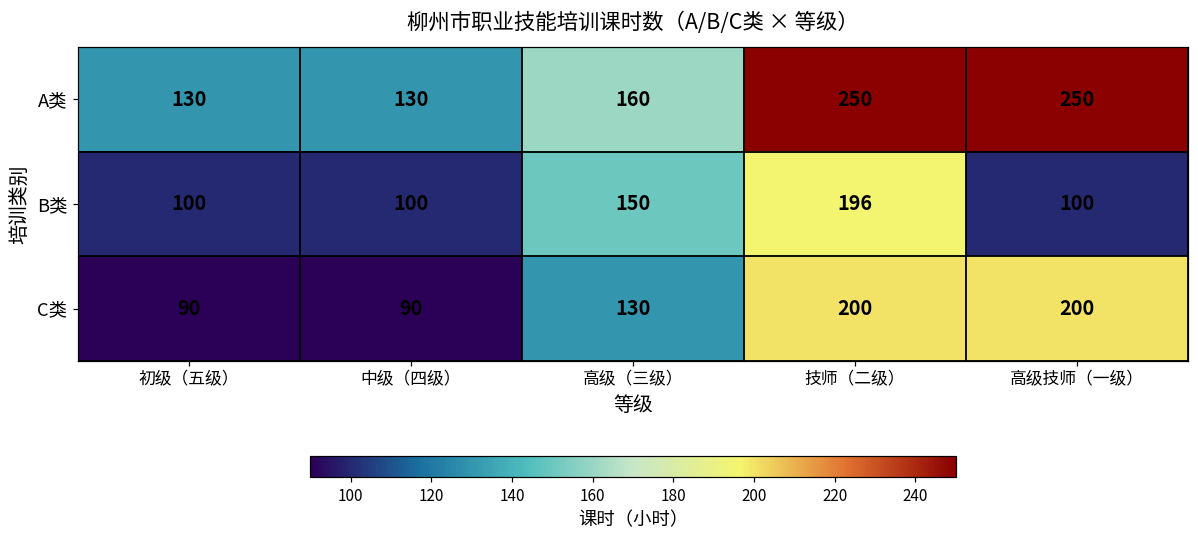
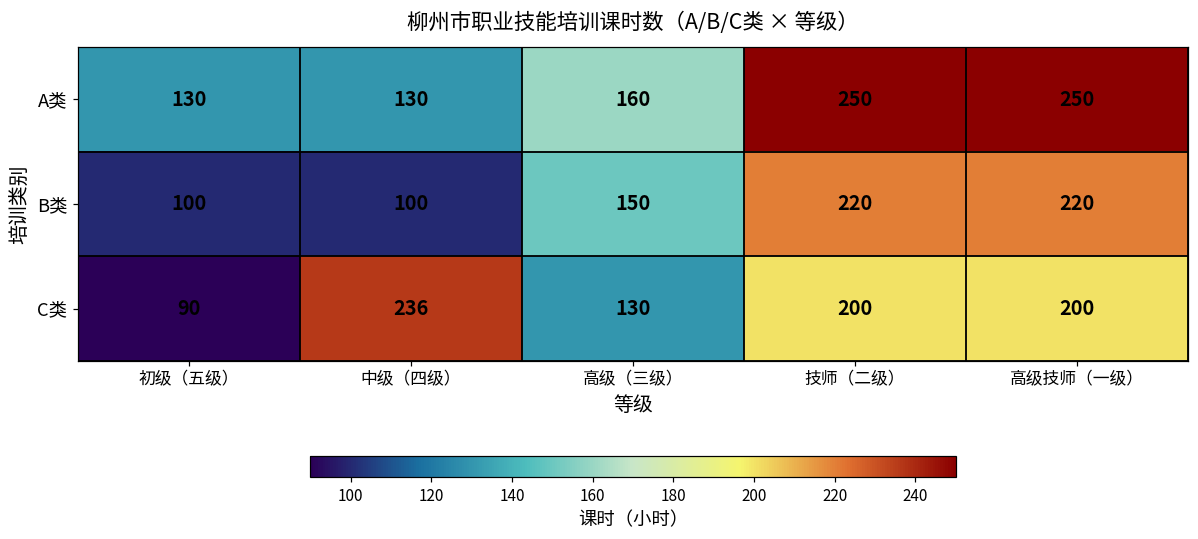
  {
    "A类": {
      "初级（五级）": 130,
      "中级（四级）": 130,
      "高级（三级）": 160,
      "技师（二级）": 250,
      "高级技师（一级）": 250
    },
    "B类": {
      "初级（五级）": 100,
      "中级（四级）": 100,
      "高级（三级）": 150,
-     "技师（二级）": 196,
-     "高级技师（一级）": 100
+     "技师（二级）": 220,
+     "高级技师（一级）": 220
    },
    "C类": {
      "初级（五级）": 90,
-     "中级（四级）": 90,
+     "中级（四级）": 236,
      "高级（三级）": 130,
      "技师（二级）": 200,
      "高级技师（一级）": 200
    }
  }
